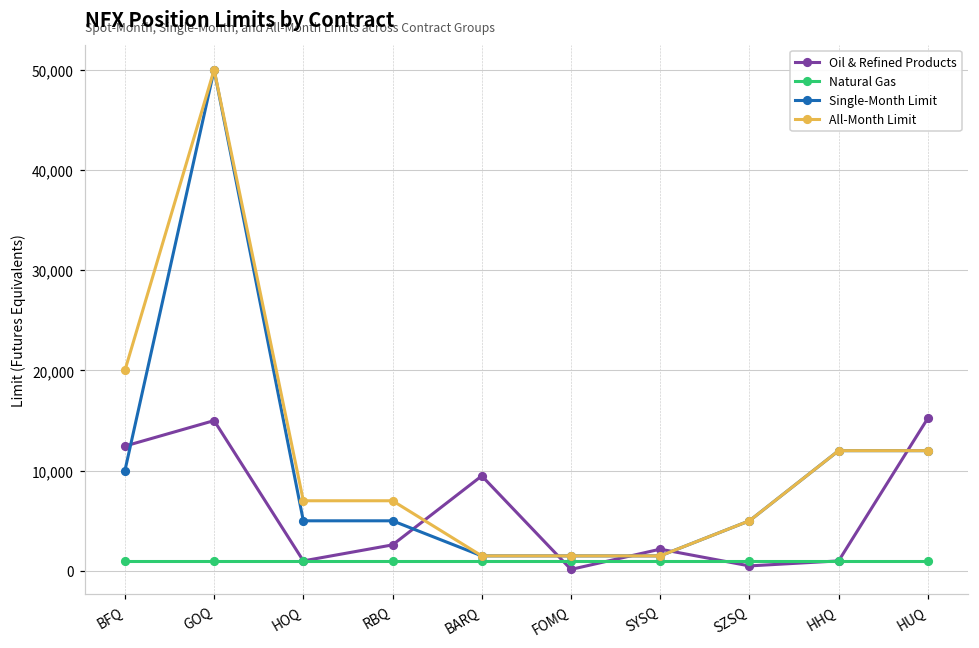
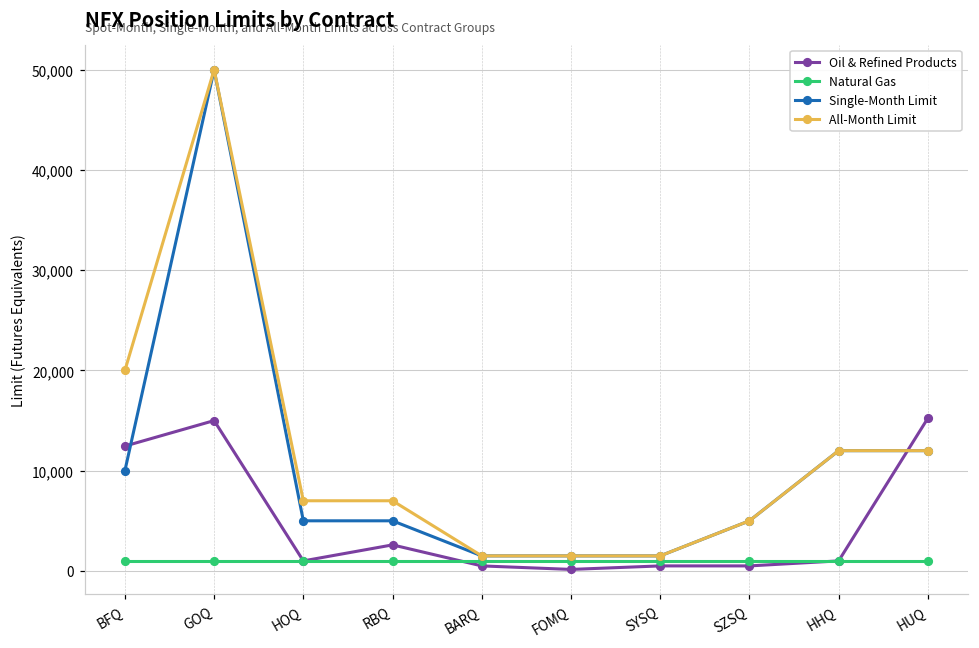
  {
    "Oil & Refined Products": {
      "BFQ": "12,000",
      "GOQ": "15,000",
      "RBQ": "3,000",
-     "BARQ": "9,000",
+     "BARQ": "1,000",
      "FOMQ": "0",
-     "SYSQ": "2,000",
+     "SYSQ": "1,000",
      "SZSQ": "1,000",
      "HUQ": "15,000"
    },
    "Natural Gas": {
      "BFQ": "1,000",
      "GOQ": "1,000",
      "RBQ": "1,000",
      "BARQ": "1,000",
      "FOMQ": "1,000",
      "SYSQ": "1,000",
      "SZSQ": "1,000",
      "HUQ": "1,000"
    },
    "Single-Month Limit": {
      "BFQ": "10,000",
      "HOQ": "5,000",
      "RBQ": "5,000"
    },
    "All-Month Limit": {
      "BFQ": "20,000",
      "HOQ": "7,000",
      "RBQ": "7,000"
    }
  }
